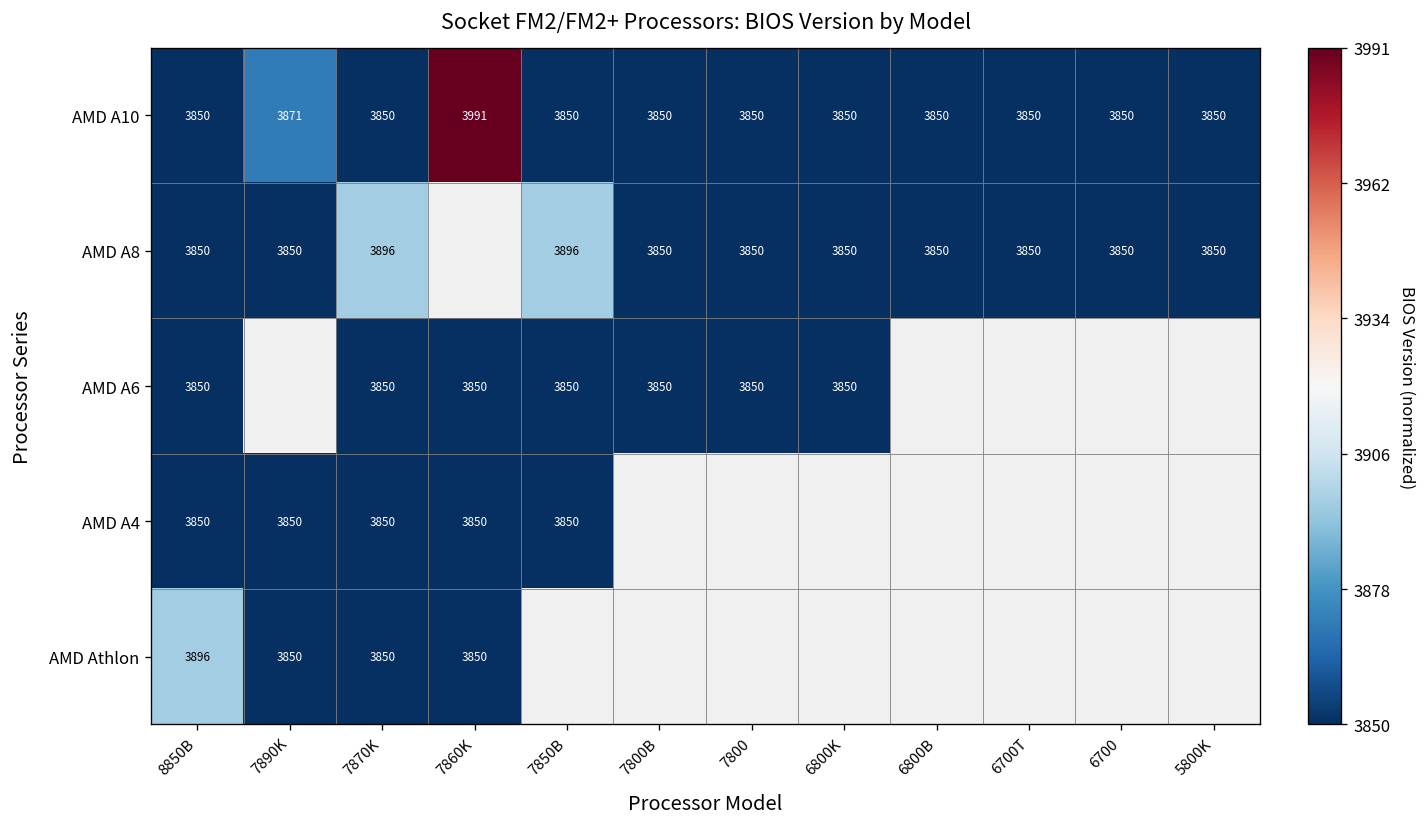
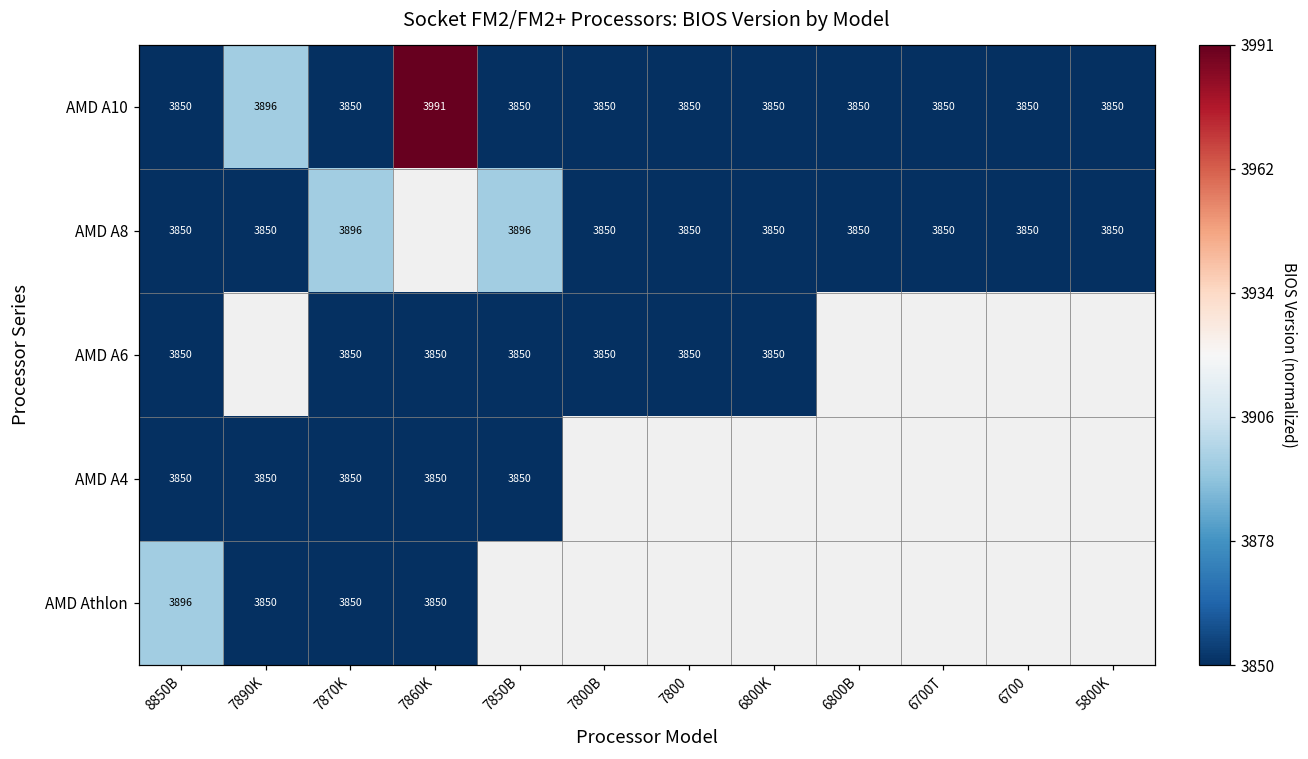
  {
    "AMD A10": {
      "8850B": 3850,
-     "7890K": 3871,
+     "7890K": 3896,
      "7870K": 3850,
      "7860K": 3991,
      "7850B": 3850,
      "7800B": 3850,
      "7800": 3850,
      "6800K": 3850,
      "6800B": 3850,
      "6700T": 3850,
      "6700": 3850,
      "5800K": 3850
    },
    "AMD A8": {
      "8850B": 3850,
      "7890K": 3850,
      "7870K": 3896,
      "7850B": 3896,
      "7800B": 3850,
      "7800": 3850,
      "6800K": 3850,
      "6800B": 3850,
      "6700T": 3850,
      "6700": 3850,
      "5800K": 3850
    },
    "AMD A6": {
      "8850B": 3850,
      "7870K": 3850,
      "7860K": 3850,
      "7850B": 3850,
      "7800B": 3850,
      "7800": 3850,
      "6800K": 3850
    },
    "AMD A4": {
      "8850B": 3850,
      "7890K": 3850,
      "7870K": 3850,
      "7860K": 3850,
      "7850B": 3850
    },
    "AMD Athlon": {
      "8850B": 3896,
      "7890K": 3850,
      "7870K": 3850,
      "7860K": 3850
    }
  }
